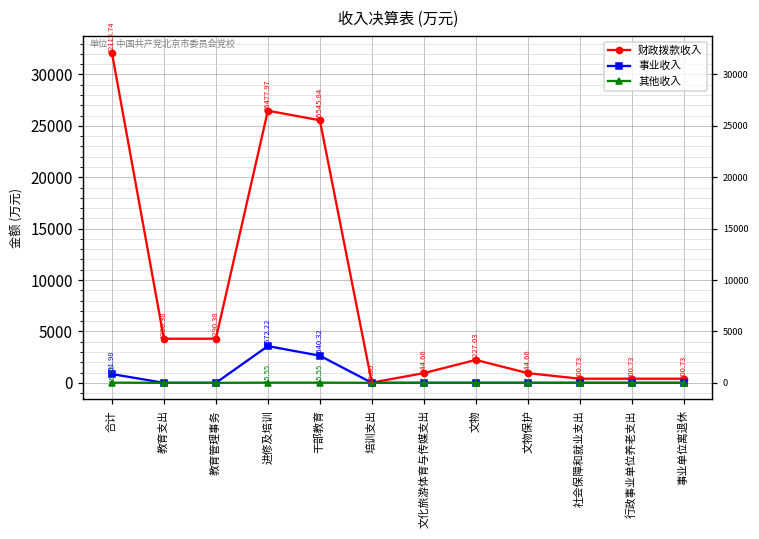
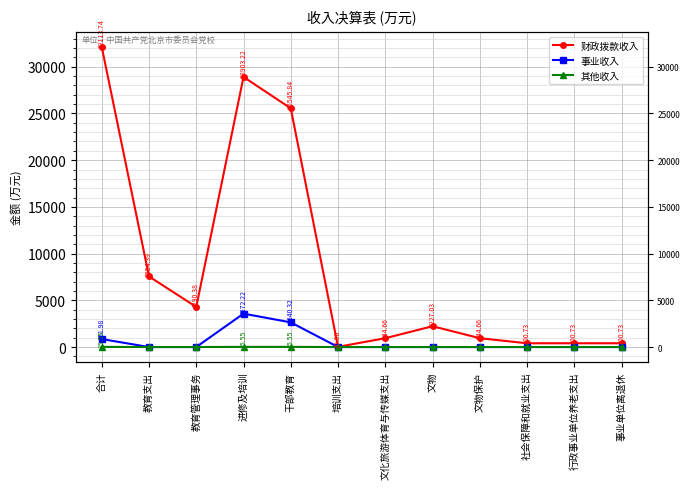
  {
    "财政拨款收入": {
-     "教育支出": 4290.38,
+     "教育支出": 7554.39,
      "教育管理事务": 4290.38,
-     "进修及培训": 26477.97,
+     "进修及培训": 28903.22,
      "干部教育": 25545.84,
      "文化旅游体育与传媒支出": 944.66,
      "文物": 2227.03,
      "文物保护": 944.66,
      "社会保障和就业支出": 400.73,
      "行政事业单位养老支出": 400.73,
      "事业单位离退休": 400.73
    },
    "事业收入": {
      "进修及培训": 3572.22,
      "干部教育": 2640.32
    },
    "其他收入": {
      "进修及培训": 15.55,
      "干部教育": 15.55
    }
  }
